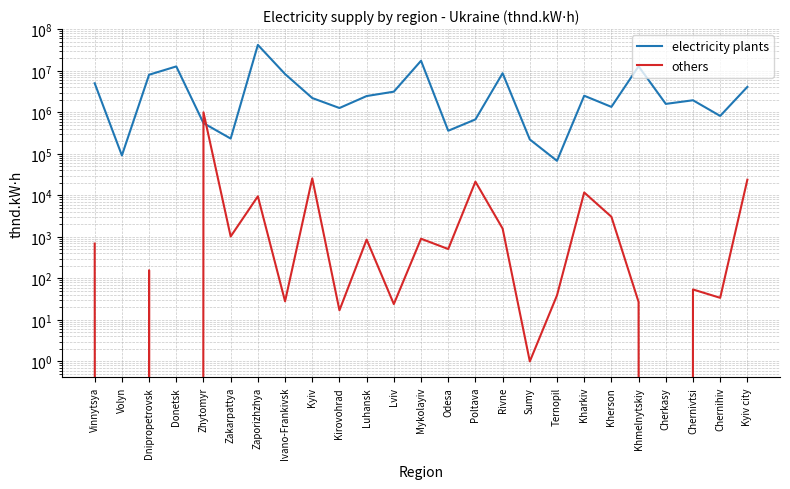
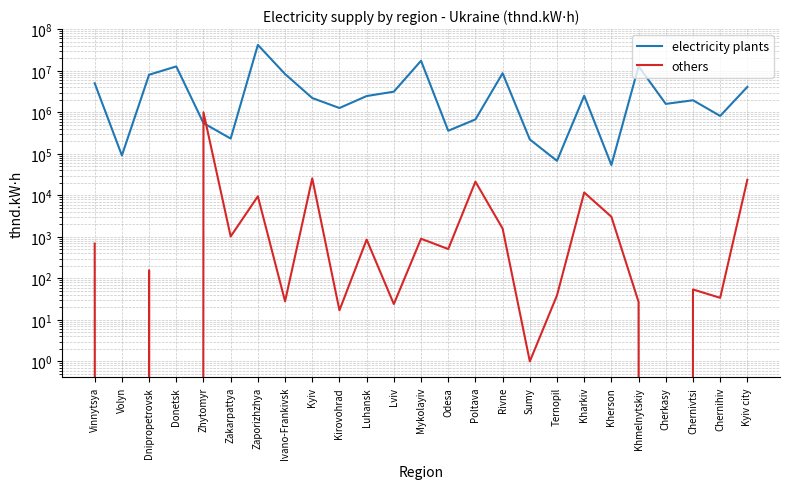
  {
    "electricity plants": {
      "Vinnytsya": 5000000,
      "Volyn": 90000,
      "Dnipropetrovsk": 8000000,
      "Donetsk": 13000000,
      "Zhytomyr": 500000,
      "Zakarpattya": 200000,
      "Zaporizhzhya": 40000000,
      "Ivano-Frankivsk": 8000000,
      "Kyiv": 2000000,
      "Kirovohrad": 1300000,
      "Luhansk": 2000000,
      "Lviv": 3000000,
      "Mykolayiv": 17000000,
      "Odesa": 400000,
      "Poltava": 700000,
      "Rivne": 9000000,
      "Sumy": 200000,
      "Ternopil": 70000,
      "Kharkiv": 3000000,
-     "Kherson": 1400000,
+     "Kherson": 50000,
      "Cherkasy": 1600000,
      "Chernivtsi": 2000000,
      "Chernihiv": 800000,
      "Kyiv city": 4000000
    },
    "others": {
      "Vinnytsya": 700,
      "Dnipropetrovsk": 160,
      "Zhytomyr": 1000000,
      "Zakarpattya": 1000,
      "Zaporizhzhya": 9000,
      "Ivano-Frankivsk": 30,
      "Kyiv": 30000,
      "Kirovohrad": 17,
      "Luhansk": 900,
      "Lviv": 20,
      "Mykolayiv": 900,
      "Odesa": 500,
      "Poltava": 20000,
      "Rivne": 1600,
      "Sumy": 1,
      "Ternopil": 40,
      "Kharkiv": 12000,
      "Kherson": 3000,
      "Khmelnytskiy": 30,
      "Chernivtsi": 50,
      "Chernihiv": 30,
      "Kyiv city": 20000
    }
  }
